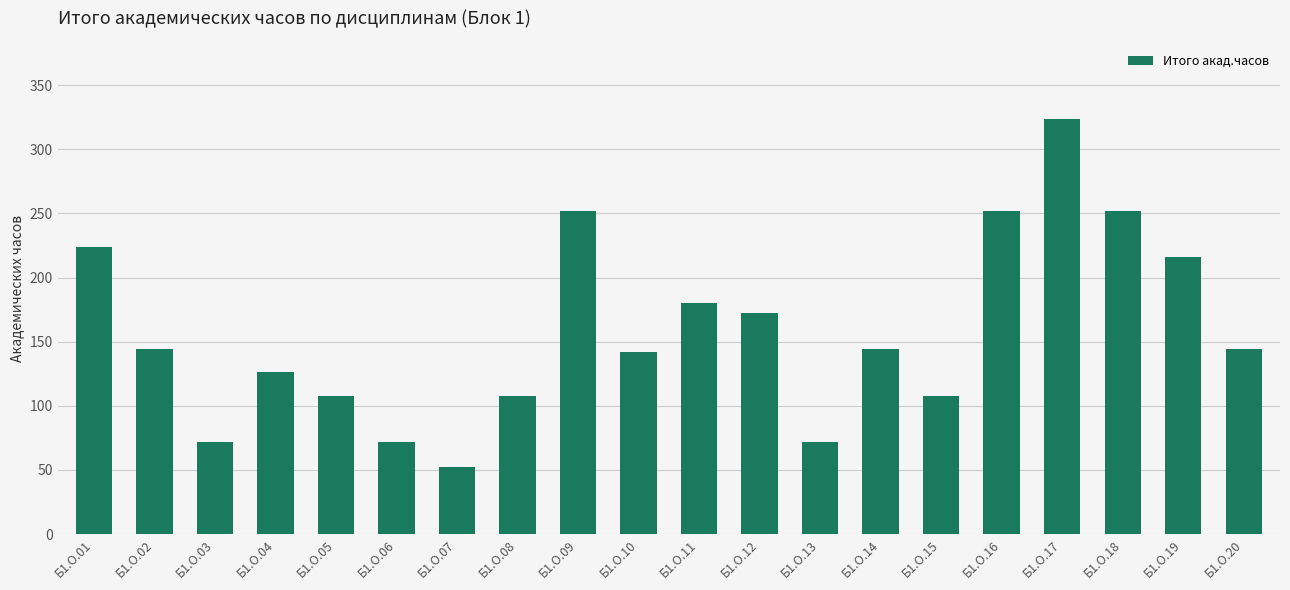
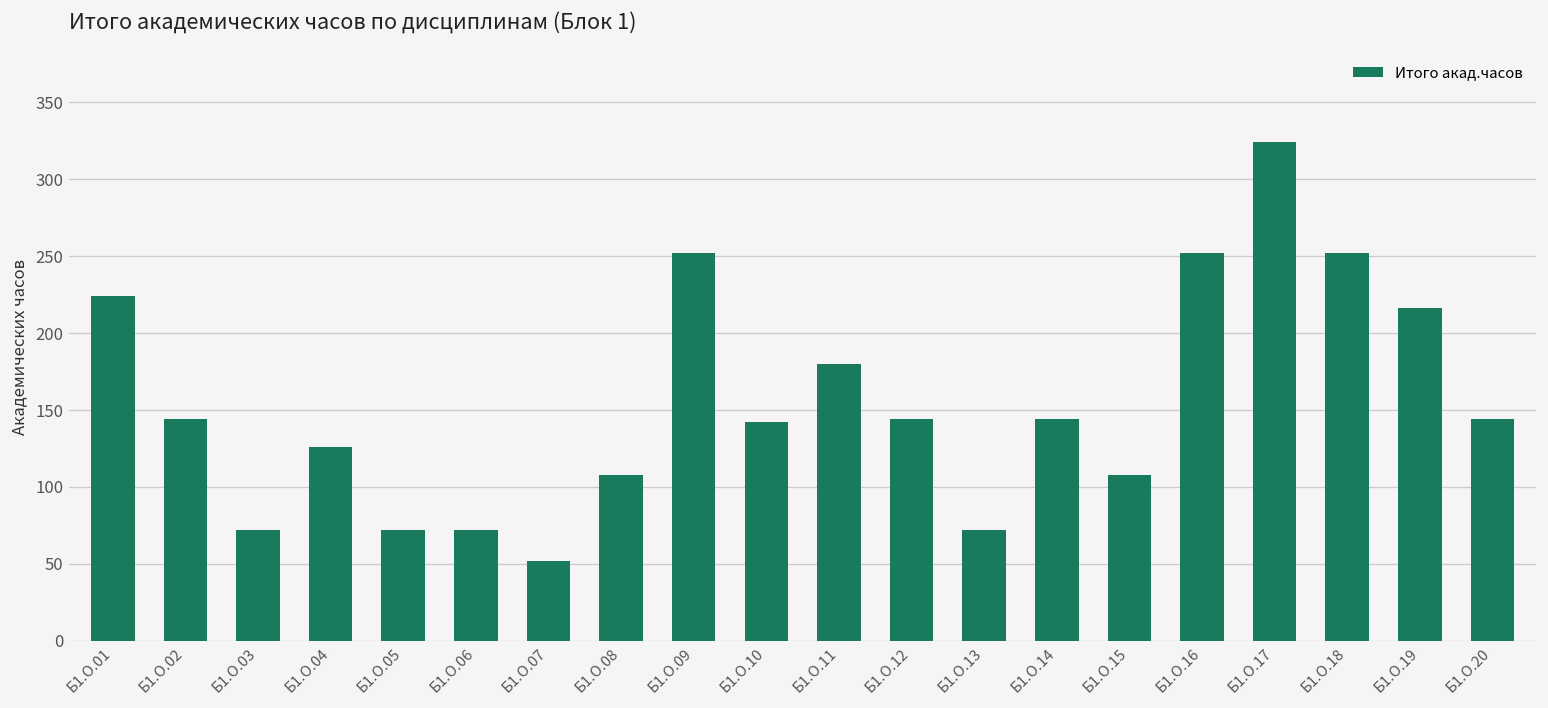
  {
    "Б1.О.01": 224,
    "Б1.О.02": 144,
    "Б1.О.03": 72,
    "Б1.О.04": 126,
-   "Б1.О.05": 108,
+   "Б1.О.05": 72,
    "Б1.О.06": 72,
    "Б1.О.07": 52,
    "Б1.О.08": 108,
    "Б1.О.09": 252,
    "Б1.О.10": 142,
    "Б1.О.11": 180,
-   "Б1.О.12": 172,
+   "Б1.О.12": 144,
    "Б1.О.13": 72,
    "Б1.О.14": 144,
    "Б1.О.15": 108,
    "Б1.О.16": 252,
    "Б1.О.17": 324,
    "Б1.О.18": 252,
    "Б1.О.19": 216,
    "Б1.О.20": 144
  }
